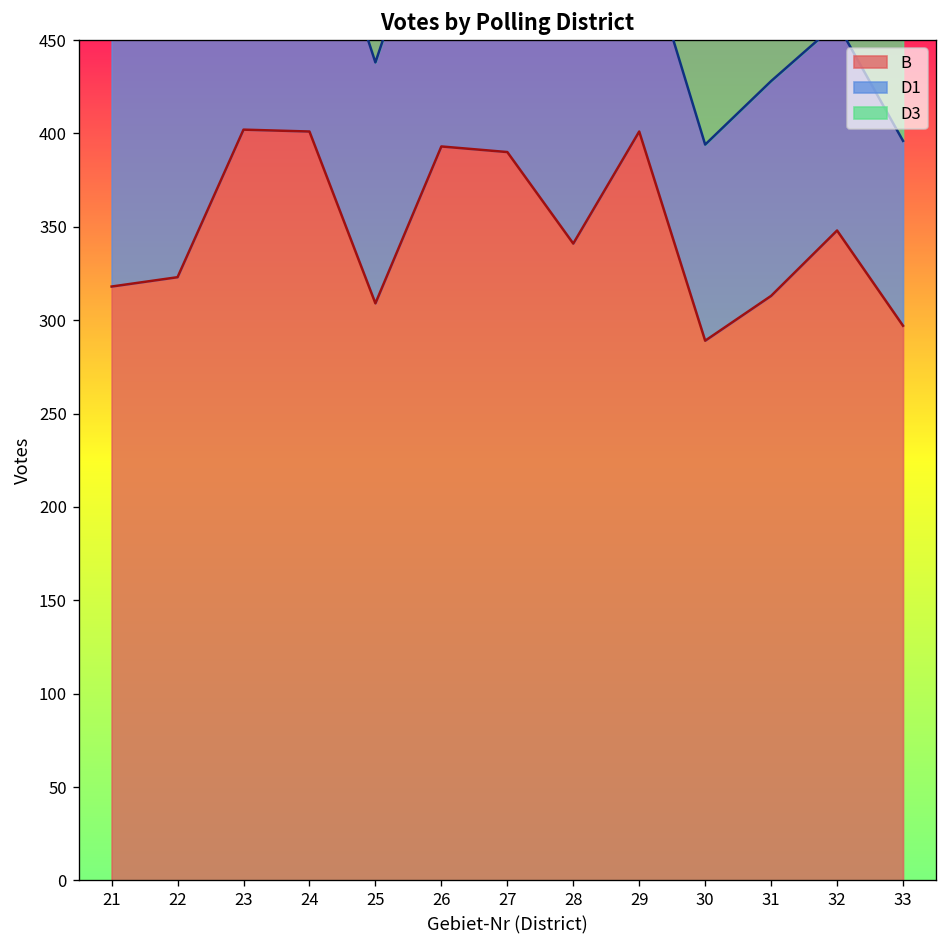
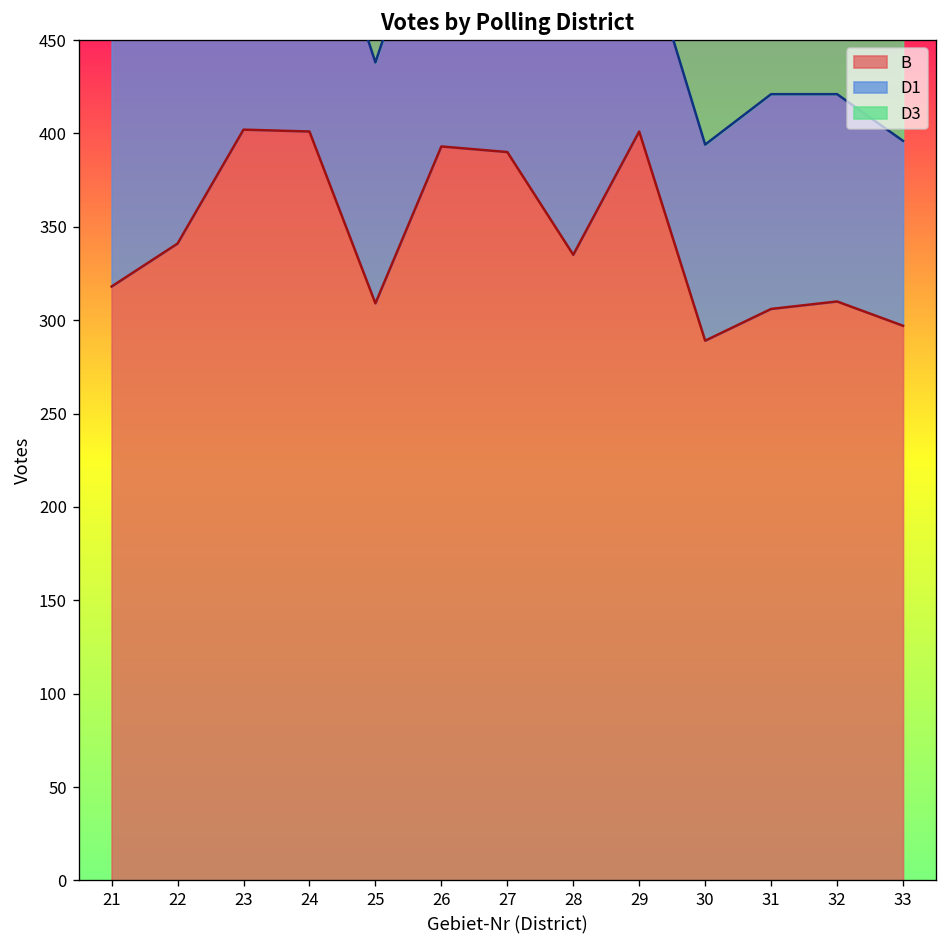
  {
    "B": {
      "21": 318,
-     "22": 323,
+     "22": 341,
      "23": 402,
      "24": 401,
      "25": 309,
      "26": 393,
      "27": 390,
-     "28": 341,
+     "28": 335,
      "29": 401,
      "30": 289,
-     "31": 313,
-     "32": 348,
+     "31": 306,
+     "32": 310,
      "33": 297
    },
    "D1": {
      "25": 129,
      "30": 105,
      "31": 115,
      "33": 99
    }
  }
